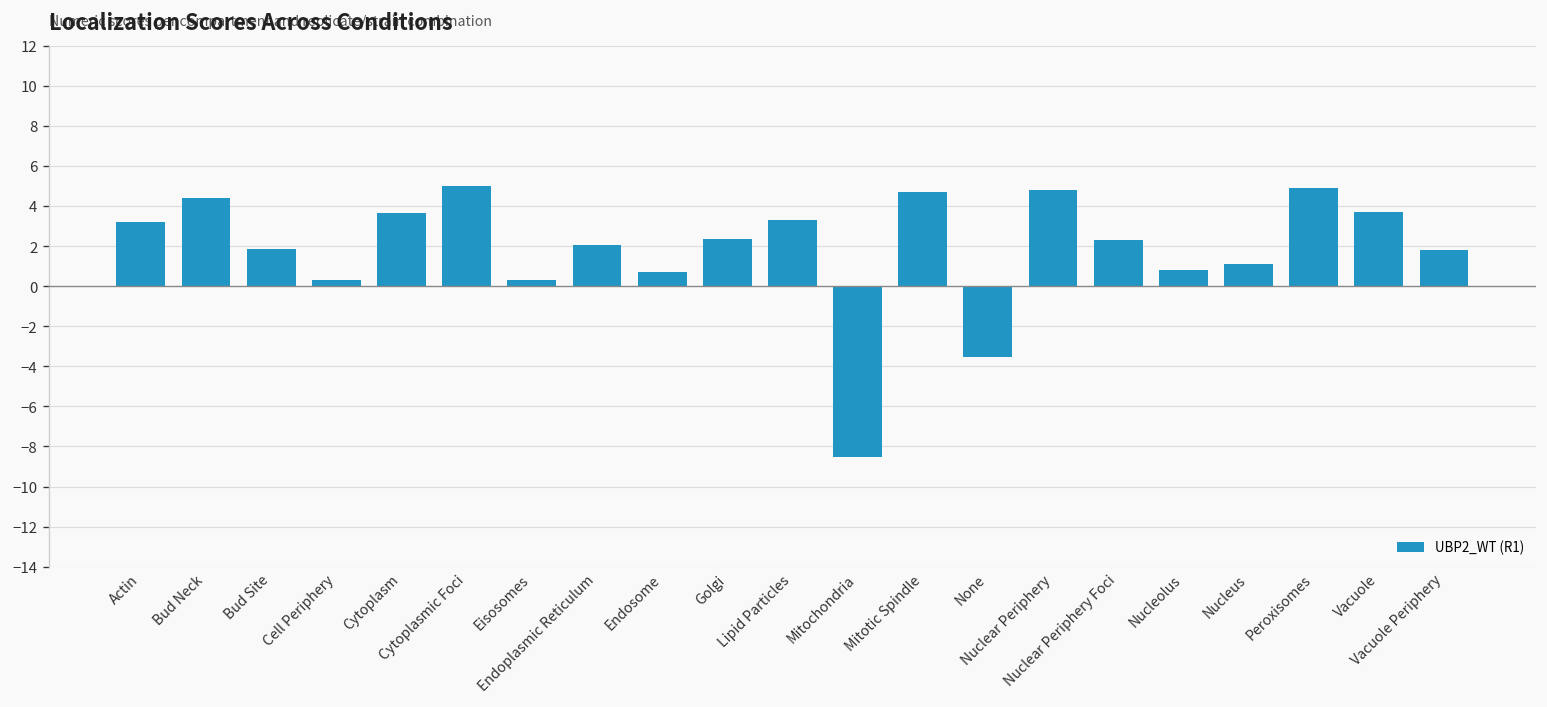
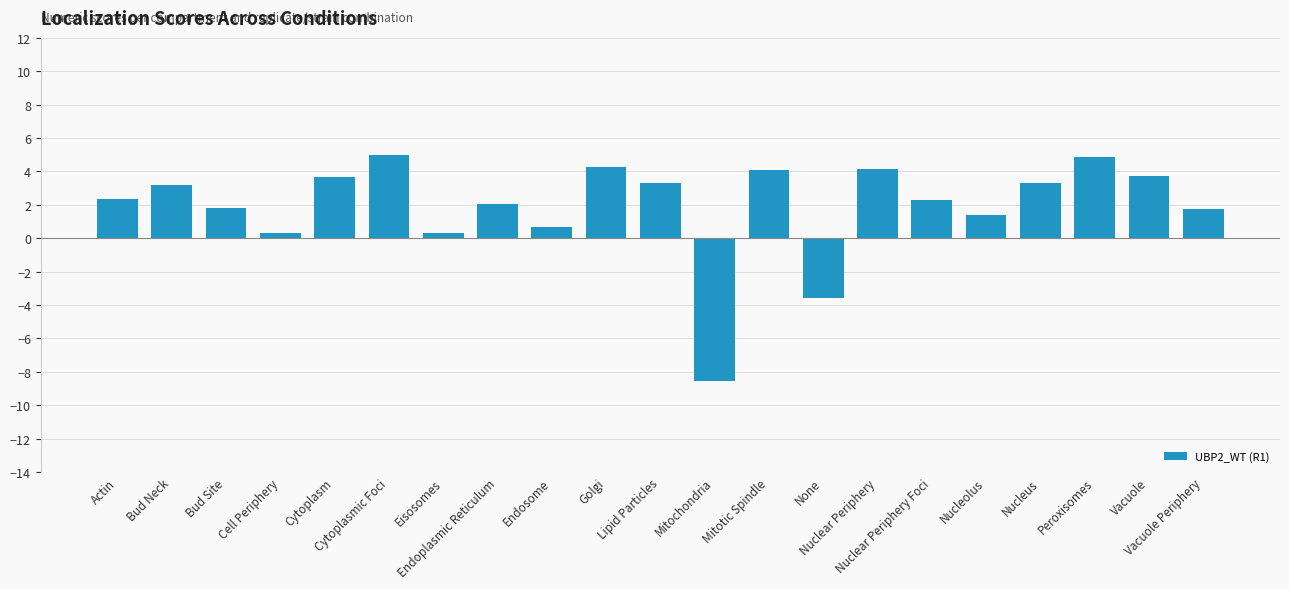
  {
-   "Actin": 3.2,
-   "Bud Neck": 4.4,
+   "Actin": 2.4,
+   "Bud Neck": 3.2,
    "Bud Site": 1.8,
    "Cell Periphery": 0.3,
    "Cytoplasm": 3.7,
    "Cytoplasmic Foci": 5.0,
    "Eisosomes": 0.3,
    "Endoplasmic Reticulum": 2.1,
    "Endosome": 0.7,
-   "Golgi": 2.4,
+   "Golgi": 4.3,
    "Lipid Particles": 3.3,
    "Mitochondria": -8.6,
-   "Mitotic Spindle": 4.7,
+   "Mitotic Spindle": 4.1,
    "None": -3.6,
-   "Nuclear Periphery": 4.8,
+   "Nuclear Periphery": 4.1,
    "Nuclear Periphery Foci": 2.3,
-   "Nucleolus": 0.8,
-   "Nucleus": 1.1,
+   "Nucleolus": 1.4,
+   "Nucleus": 3.3,
    "Peroxisomes": 4.9,
    "Vacuole": 3.7,
    "Vacuole Periphery": 1.8
  }
